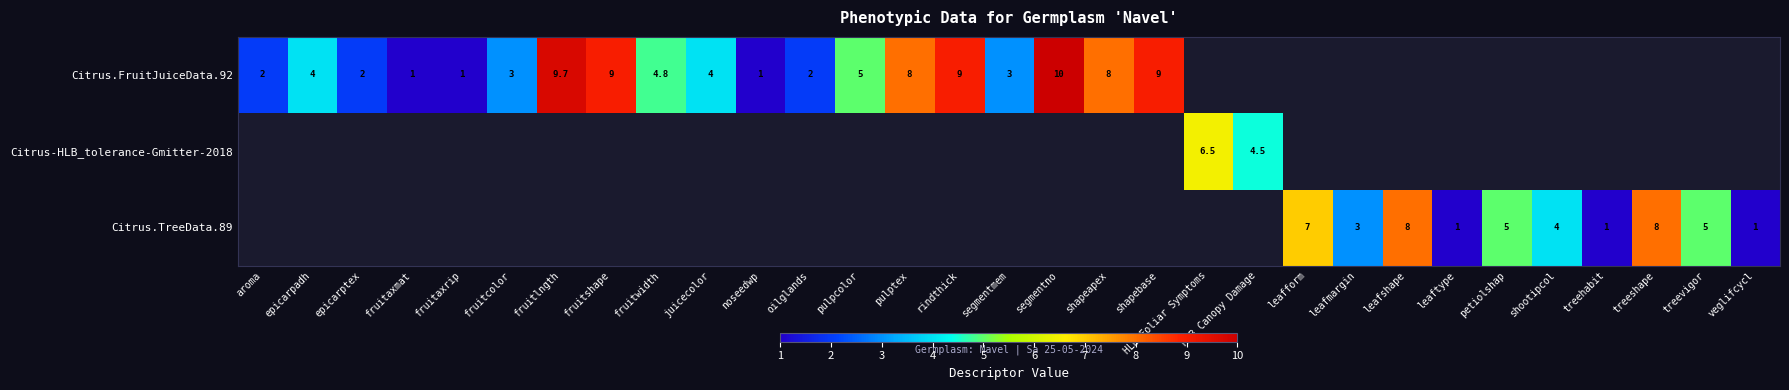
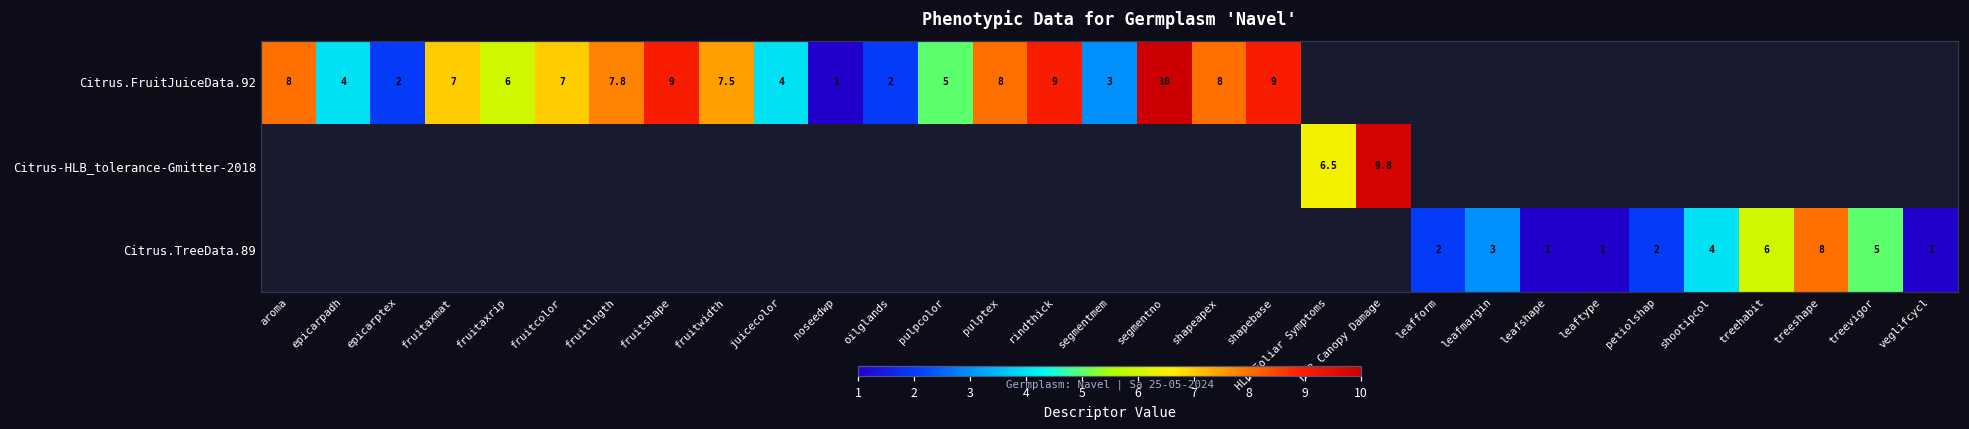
  {
    "Citrus.FruitJuiceData.92": {
-     "aroma": 2,
+     "aroma": 8,
      "epicarpadh": 4,
      "epicarptex": 2,
-     "fruitaxmat": 1,
-     "fruitaxrip": 1,
-     "fruitcolor": 3,
-     "fruitlngth": 9.7,
+     "fruitaxmat": 7,
+     "fruitaxrip": 6,
+     "fruitcolor": 7,
+     "fruitlngth": 7.8,
      "fruitshape": 9,
-     "fruitwidth": 4.8,
+     "fruitwidth": 7.5,
      "juicecolor": 4,
      "noseedwp": 1,
      "oilglands": 2,
      "pulpcolor": 5,
      "pulptex": 8,
      "rindthick": 9,
      "segmentmem": 3,
      "segmentno": 10,
      "shapeapex": 8,
      "shapebase": 9
    },
    "Citrus-HLB_tolerance-Gmitter-2018": {
      "HLB Foliar Symptoms": 6.5,
-     "HLB Canopy Damage": 4.5
+     "HLB Canopy Damage": 9.8
    },
    "Citrus.TreeData.89": {
-     "leafform": 7,
+     "leafform": 2,
      "leafmargin": 3,
-     "leafshape": 8,
+     "leafshape": 1,
      "leaftype": 1,
-     "petiolshap": 5,
+     "petiolshap": 2,
      "shootipcol": 4,
-     "treehabit": 1,
+     "treehabit": 6,
      "treeshape": 8,
      "treevigor": 5,
      "veglifcycl": 1
    }
  }
